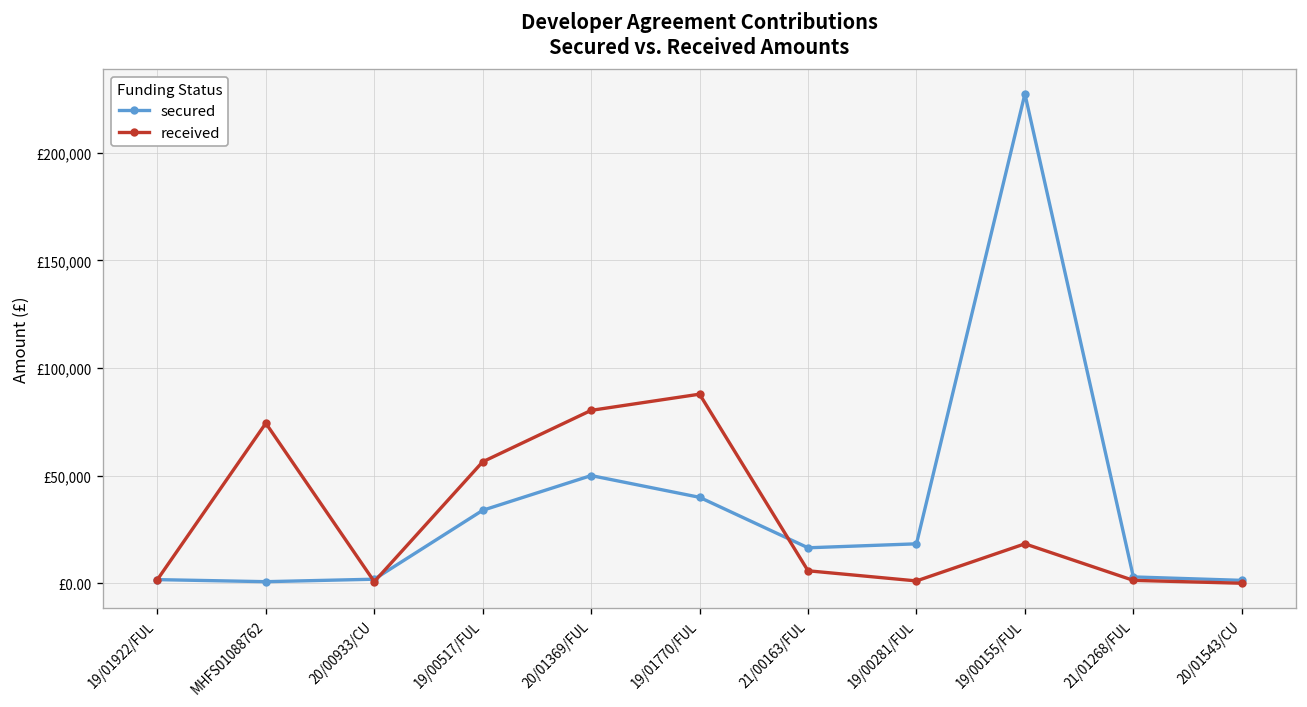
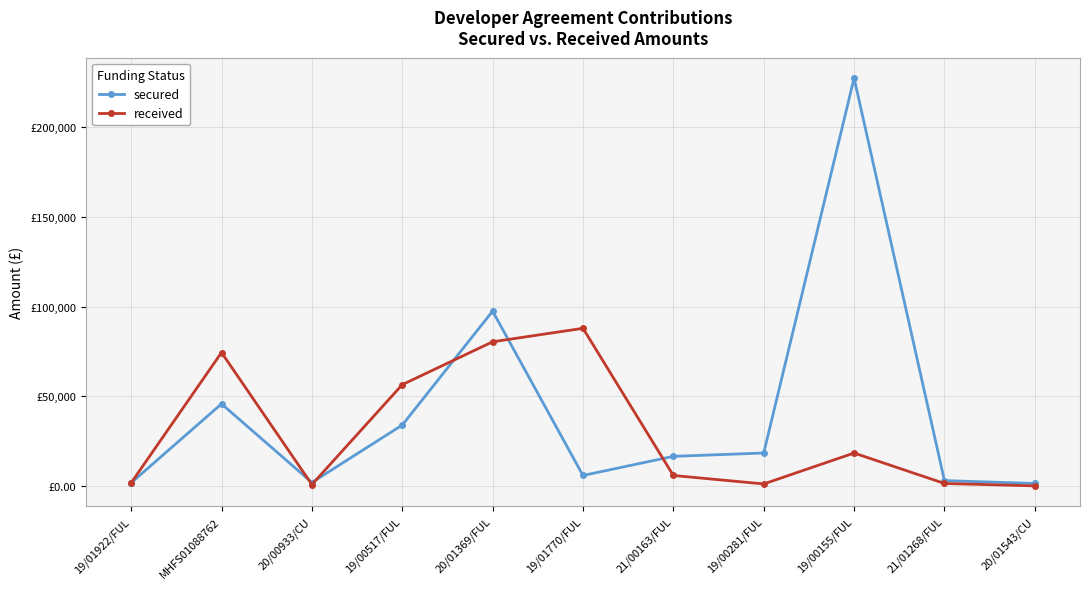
  {
    "secured": {
-     "MHFS01088762": "£1,000",
+     "MHFS01088762": "£46,000",
      "19/00517/FUL": "£34,000",
-     "20/01369/FUL": "£50,000",
-     "19/01770/FUL": "£40,000",
+     "20/01369/FUL": "£97,000",
+     "19/01770/FUL": "£6,000",
      "21/00163/FUL": "£16,000",
      "19/00281/FUL": "£18,000",
      "19/00155/FUL": "£227,000",
      "21/01268/FUL": "£3,000"
    },
    "received": {
      "MHFS01088762": "£74,000",
      "19/00517/FUL": "£56,000",
      "20/01369/FUL": "£80,000",
      "19/01770/FUL": "£88,000",
      "21/00163/FUL": "£6,000",
      "19/00281/FUL": "£1,000",
      "19/00155/FUL": "£18,000",
      "21/01268/FUL": "£1,000"
    }
  }
